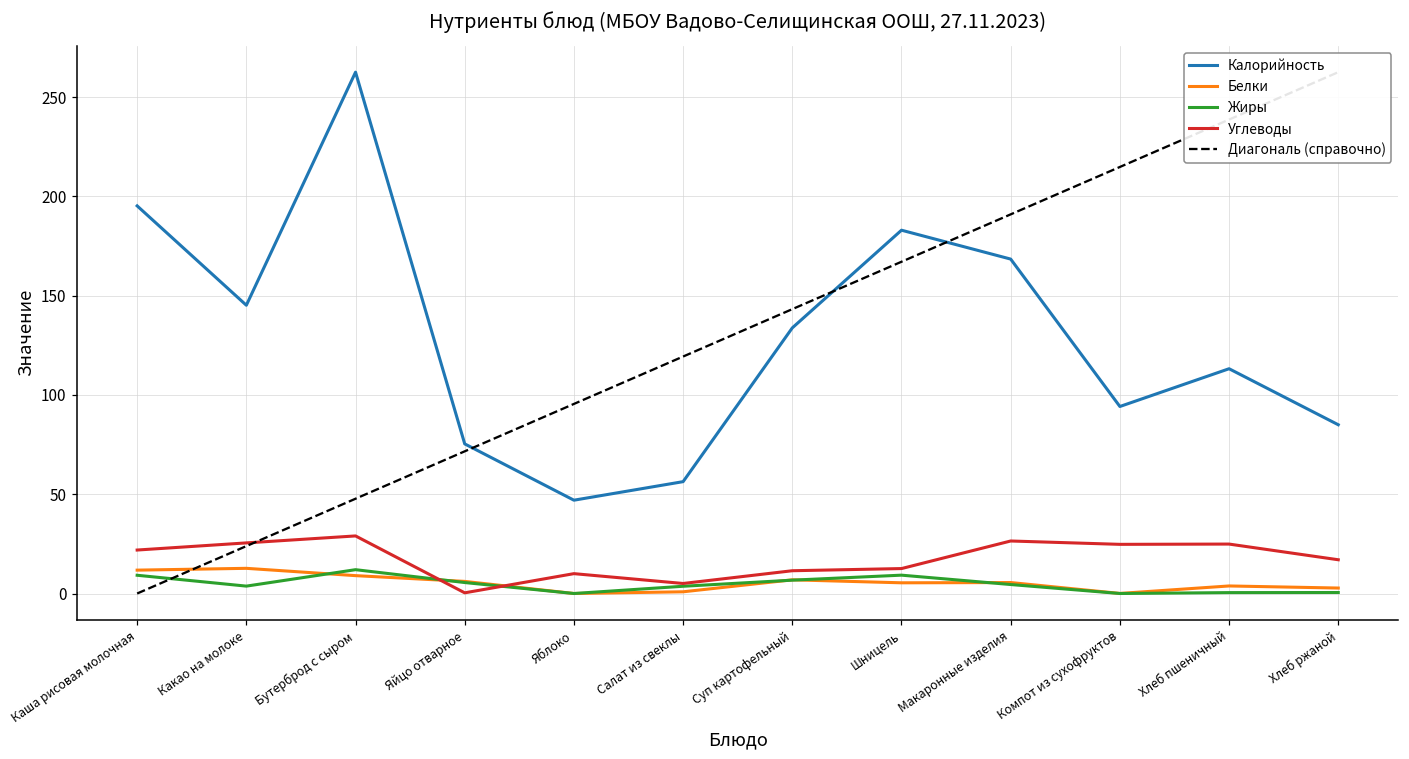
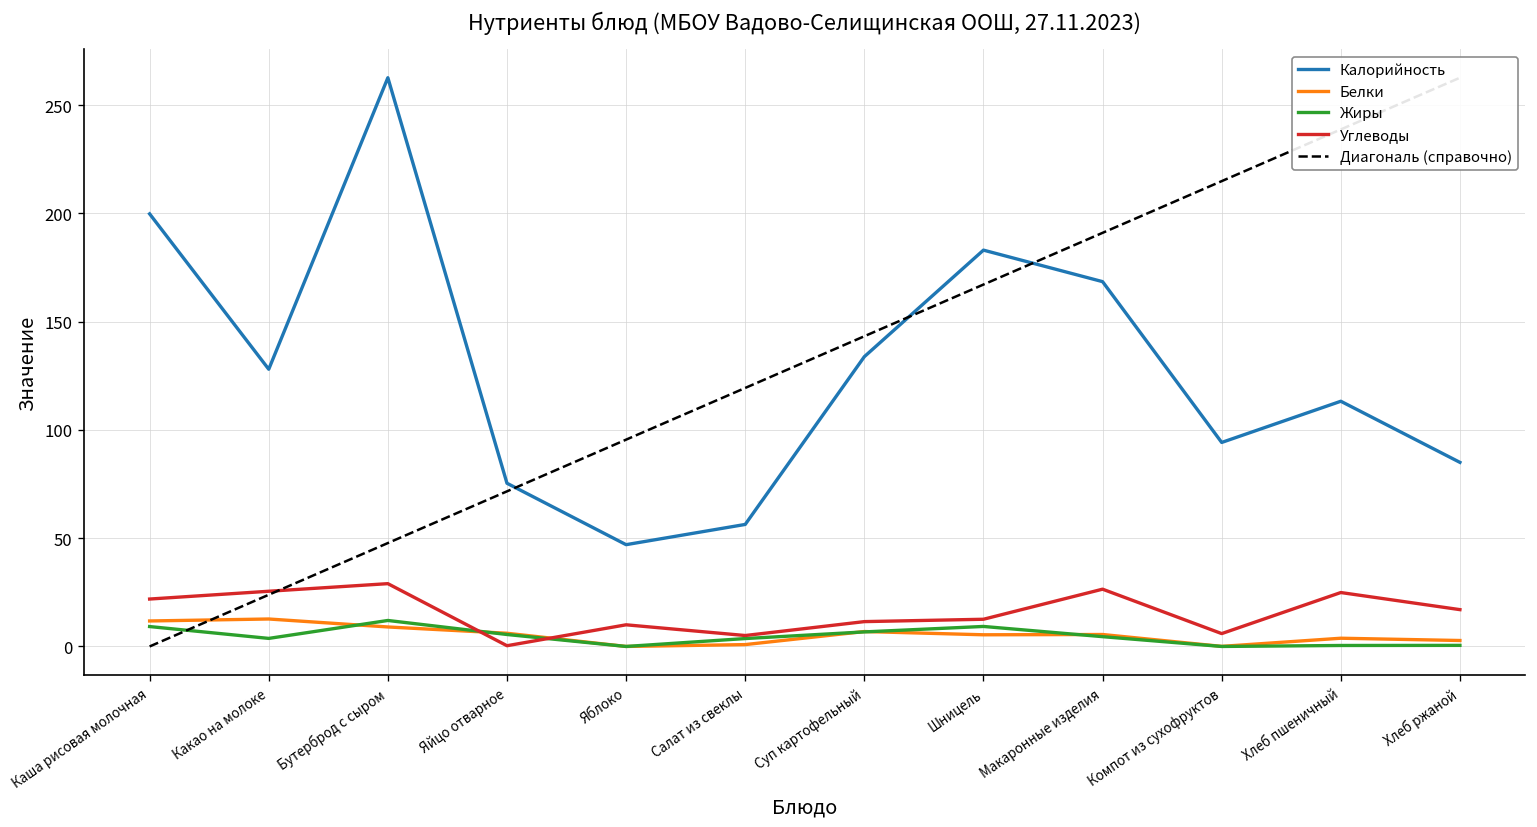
  {
    "Калорийность": {
-     "Каша рисовая молочная": 195,
-     "Какао на молоке": 145,
+     "Каша рисовая молочная": 200,
+     "Какао на молоке": 128,
      "Бутерброд с сыром": 263,
      "Яйцо отварное": 75,
      "Яблоко": 47,
      "Салат из свеклы": 56,
      "Суп картофельный": 134,
      "Шницель": 183,
      "Макаронные изделия": 168,
      "Компот из сухофруктов": 94,
      "Хлеб пшеничный": 113,
      "Хлеб ржаной": 85
    },
    "Белки": {
      "Каша рисовая молочная": 12,
      "Какао на молоке": 13,
      "Бутерброд с сыром": 9,
      "Салат из свеклы": 1,
      "Шницель": 5,
      "Хлеб пшеничный": 4,
      "Хлеб ржаной": 3
    },
    "Жиры": {
      "Каша рисовая молочная": 9,
      "Какао на молоке": 4,
      "Бутерброд с сыром": 12,
      "Салат из свеклы": 4,
      "Шницель": 9,
      "Хлеб пшеничный": 0,
      "Хлеб ржаной": 1
    },
    "Углеводы": {
      "Каша рисовая молочная": 22,
      "Какао на молоке": 25,
      "Бутерброд с сыром": 29,
      "Яйцо отварное": 0,
      "Яблоко": 10,
      "Салат из свеклы": 5,
      "Суп картофельный": 11,
      "Шницель": 13,
      "Макаронные изделия": 26,
-     "Компот из сухофруктов": 25,
+     "Компот из сухофруктов": 6,
      "Хлеб пшеничный": 25,
      "Хлеб ржаной": 17
    },
    "Диагональ (справочно)": {
      "Каша рисовая молочная": 0
    }
  }
